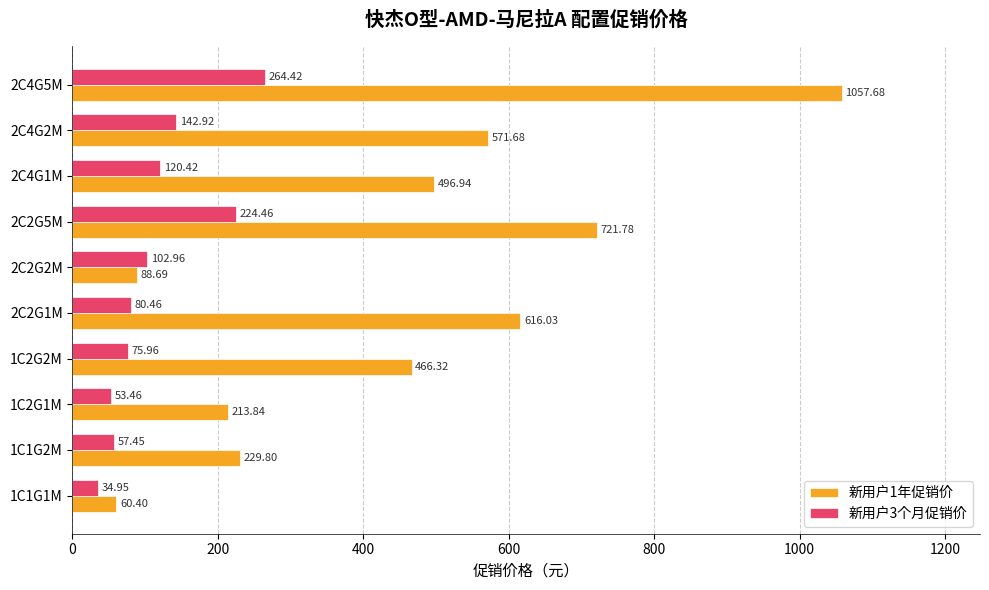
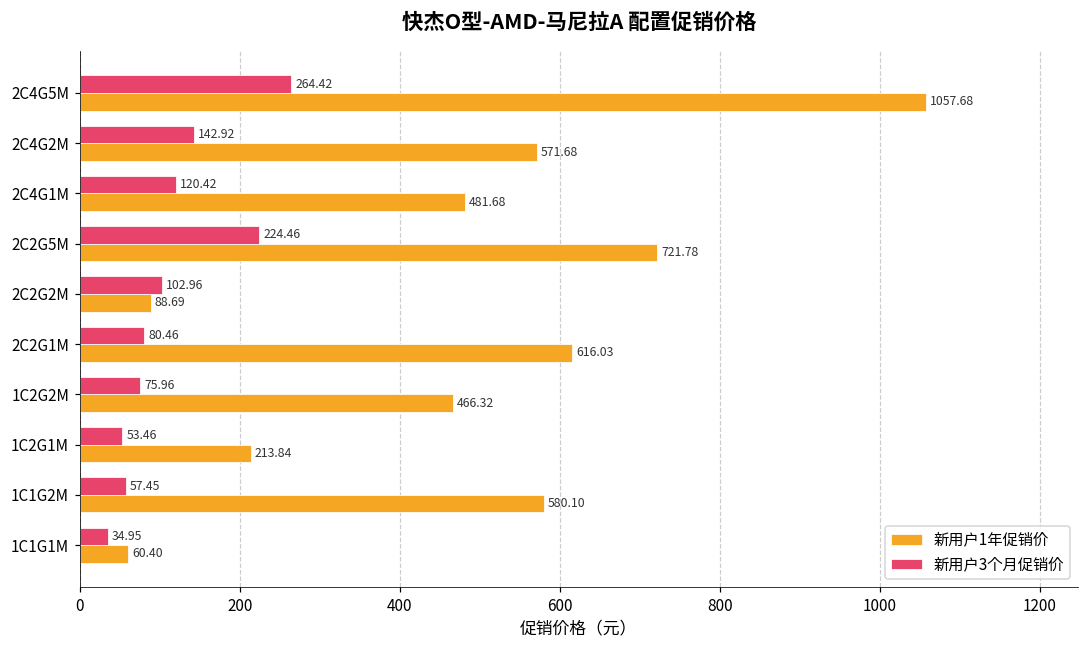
  {
    "新用户1年促销价": {
      "2C4G5M": 1057.68,
      "2C4G2M": 571.68,
-     "2C4G1M": 496.94,
+     "2C4G1M": 481.68,
      "2C2G5M": 721.78,
      "2C2G2M": 88.69,
      "2C2G1M": 616.03,
      "1C2G2M": 466.32,
      "1C2G1M": 213.84,
-     "1C1G2M": 229.80,
+     "1C1G2M": 580.10,
      "1C1G1M": 60.40
    },
    "新用户3个月促销价": {
      "2C4G5M": 264.42,
      "2C4G2M": 142.92,
      "2C4G1M": 120.42,
      "2C2G5M": 224.46,
      "2C2G2M": 102.96,
      "2C2G1M": 80.46,
      "1C2G2M": 75.96,
      "1C2G1M": 53.46,
      "1C1G2M": 57.45,
      "1C1G1M": 34.95
    }
  }
